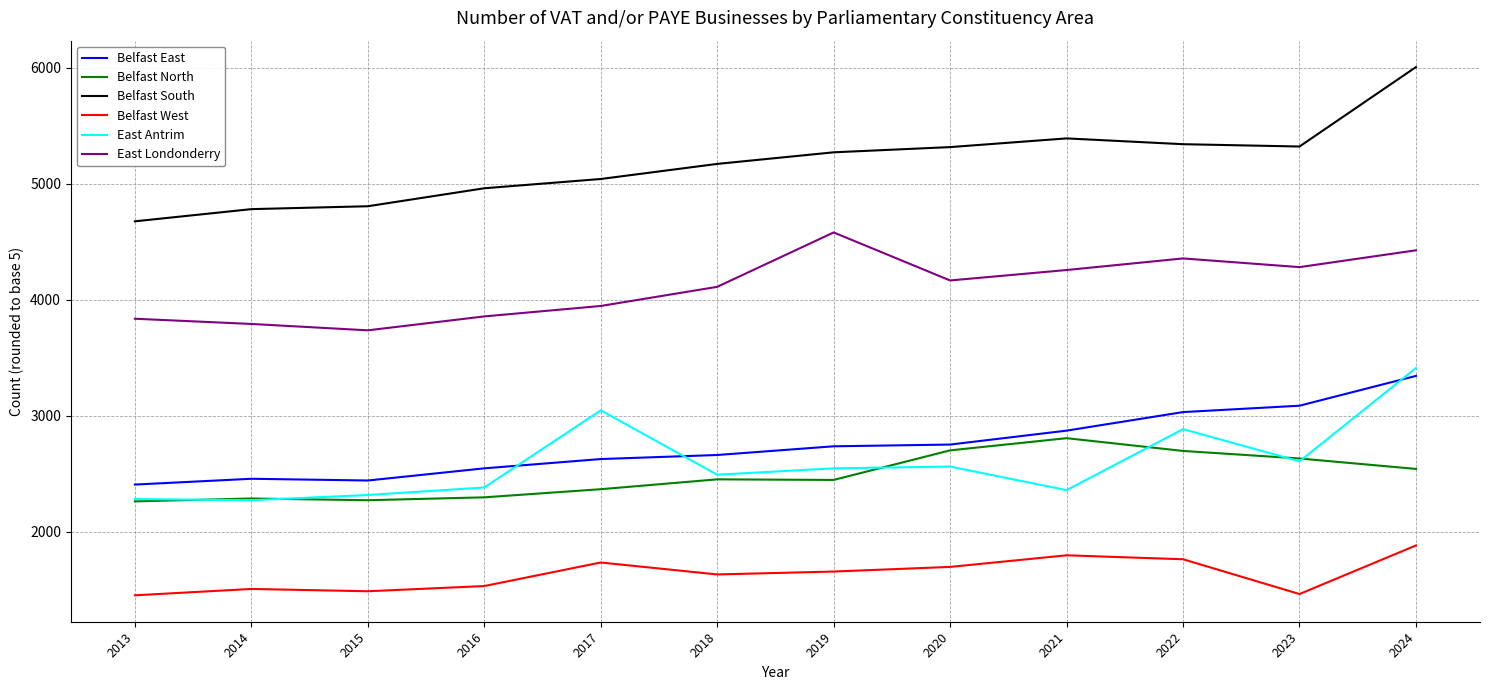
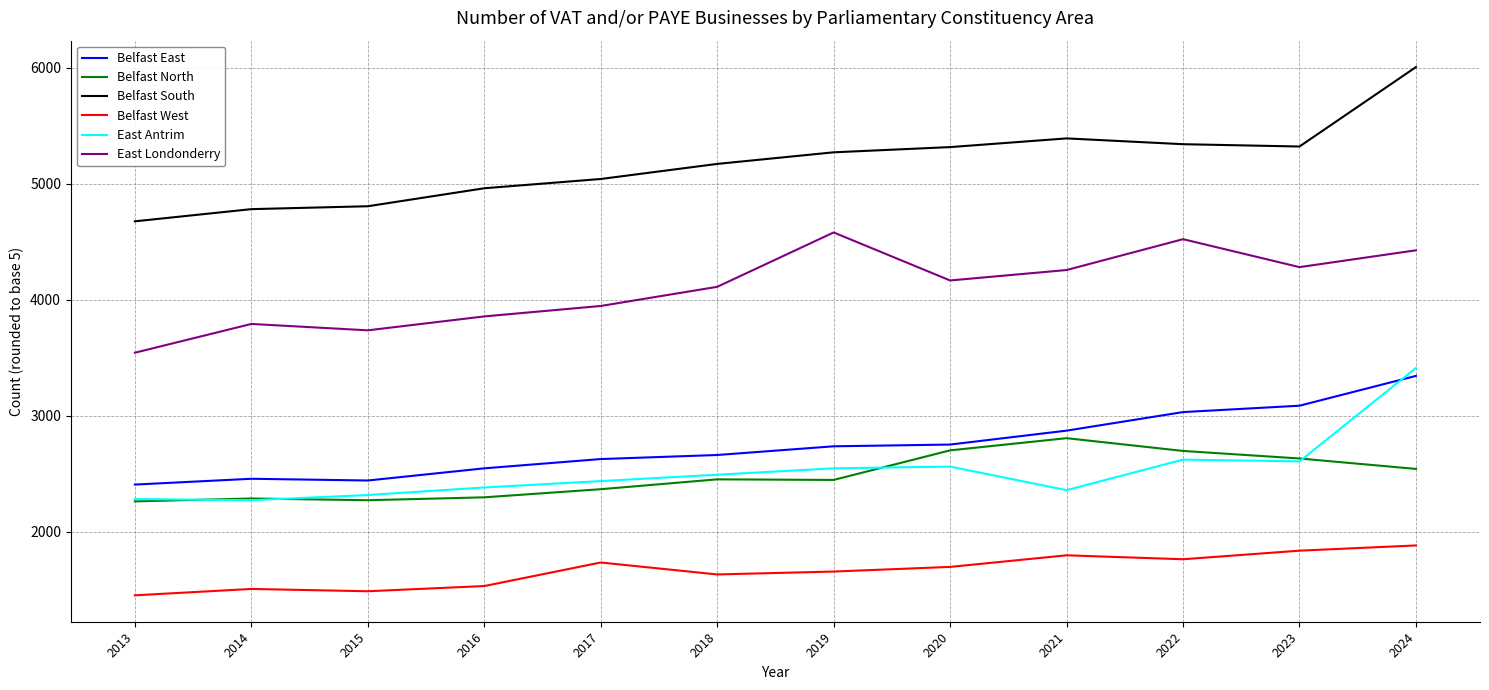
  {
    "Belfast East": {
      "2013": 2410,
      "2014": 2460,
      "2015": 2440,
      "2016": 2550,
      "2017": 2630,
      "2018": 2660,
      "2019": 2740,
      "2020": 2750,
      "2021": 2870,
      "2022": 3030,
      "2023": 3090,
      "2024": 3340
    },
    "Belfast North": {
      "2015": 2270,
      "2016": 2300,
      "2017": 2370,
      "2018": 2450,
      "2019": 2450,
      "2020": 2700,
      "2021": 2810,
      "2022": 2700,
      "2023": 2630,
      "2024": 2540
    },
    "Belfast South": {
      "2013": 4680,
      "2014": 4780,
      "2015": 4810,
      "2016": 4960,
      "2017": 5040,
      "2018": 5170,
      "2019": 5270,
      "2020": 5320,
      "2021": 5390,
      "2022": 5340,
      "2023": 5320,
      "2024": 6010
    },
    "Belfast West": {
      "2013": 1450,
      "2014": 1510,
      "2015": 1490,
      "2016": 1530,
      "2017": 1730,
      "2018": 1630,
      "2019": 1660,
      "2020": 1700,
      "2021": 1800,
      "2022": 1760,
-     "2023": 1460,
+     "2023": 1840,
      "2024": 1880
    },
    "East Antrim": {
      "2015": 2320,
      "2016": 2380,
-     "2017": 3050,
+     "2017": 2440,
      "2018": 2490,
      "2019": 2550,
      "2020": 2560,
      "2021": 2360,
-     "2022": 2880,
+     "2022": 2620,
      "2023": 2610,
      "2024": 3410
    },
    "East Londonderry": {
-     "2013": 3840,
+     "2013": 3540,
      "2014": 3790,
      "2015": 3740,
      "2016": 3860,
      "2017": 3950,
      "2018": 4110,
      "2019": 4580,
      "2020": 4170,
      "2021": 4260,
-     "2022": 4360,
+     "2022": 4520,
      "2023": 4280,
      "2024": 4430
    }
  }
